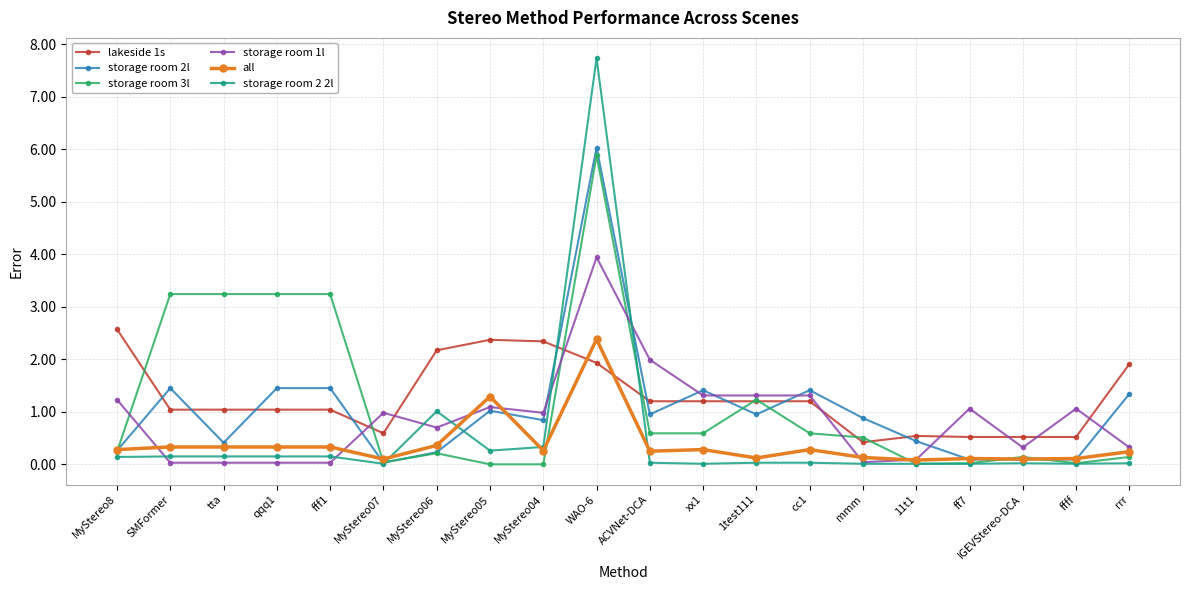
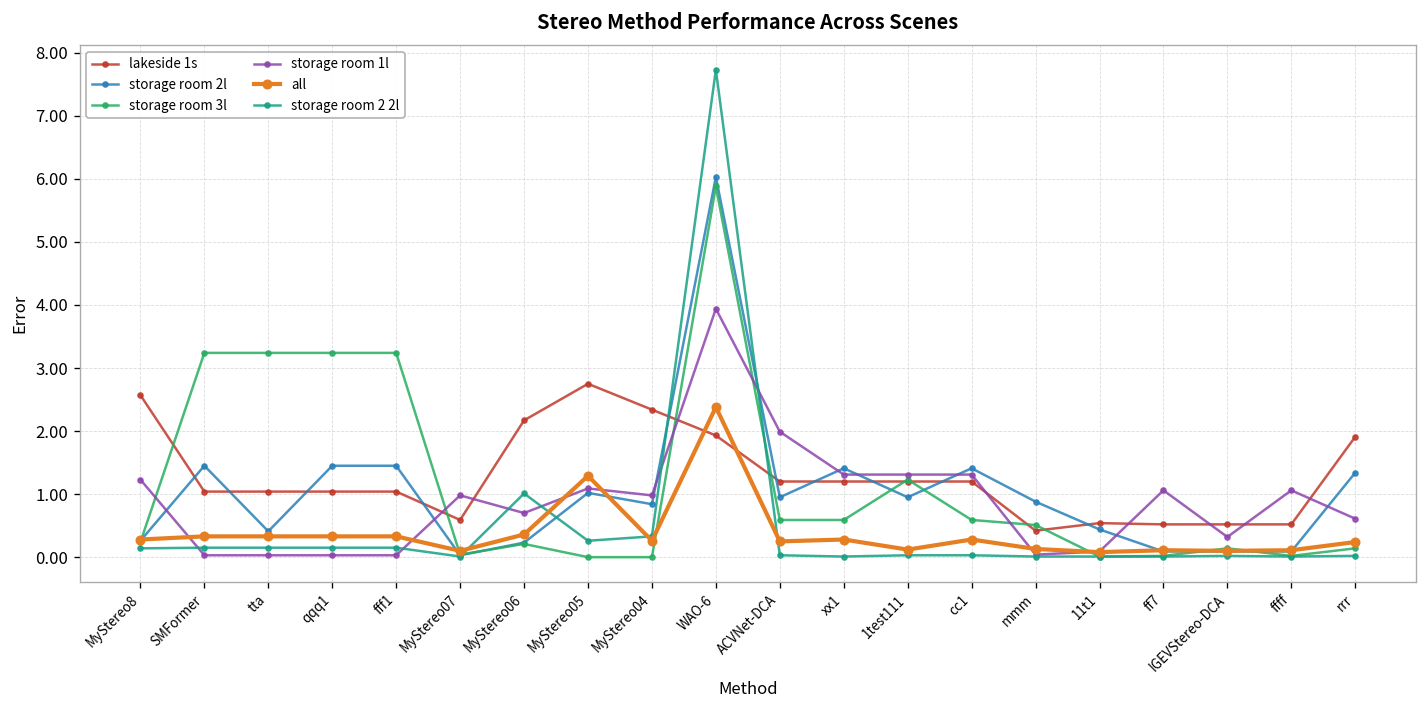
  {
    "lakeside 1s": {
      "MyStereo8": 2.6,
      "SMFormer": 1.0,
      "tta": 1.0,
      "qqq1": 1.0,
      "fff1": 1.0,
      "MyStereo07": 0.6,
      "MyStereo06": 2.2,
-     "MyStereo05": 2.4,
+     "MyStereo05": 2.8,
      "MyStereo04": 2.3,
      "WAO-6": 1.9,
      "ACVNet-DCA": 1.2,
      "xx1": 1.2,
      "cc1": 1.2,
      "mmm": 0.4,
      "11t1": 0.5,
      "ff7": 0.5,
      "IGEVStereo-DCA": 0.5,
      "ffff": 0.5,
      "rrr": 1.9
    },
    "storage room 2l": {
      "SMFormer": 1.5,
      "tta": 0.4,
      "qqq1": 1.5,
      "fff1": 1.5,
      "MyStereo05": 1.0,
      "MyStereo04": 0.8,
      "WAO-6": 6.0,
      "ACVNet-DCA": 1.0,
      "xx1": 1.4,
      "1test111": 1.0,
      "cc1": 1.4,
      "mmm": 0.9,
      "11t1": 0.4,
      "rrr": 1.3
    },
    "storage room 1l": {
      "MyStereo8": 1.2,
      "SMFormer": 0.0,
      "tta": 0.0,
      "qqq1": 0.0,
      "fff1": 0.0,
      "MyStereo07": 1.0,
      "MyStereo06": 0.7,
      "MyStereo05": 1.1,
      "MyStereo04": 1.0,
      "WAO-6": 3.9,
      "ACVNet-DCA": 2.0,
      "xx1": 1.3,
      "1test111": 1.3,
      "cc1": 1.3,
      "ff7": 1.1,
      "IGEVStereo-DCA": 0.3,
      "ffff": 1.1,
-     "rrr": 0.3
+     "rrr": 0.6
    },
    "all": {
      "SMFormer": 0.3,
      "tta": 0.3,
      "qqq1": 0.3,
      "fff1": 0.3,
      "MyStereo07": 0.1,
      "MyStereo06": 0.4,
      "MyStereo05": 1.3,
      "MyStereo04": 0.3,
      "WAO-6": 2.4,
      "ACVNet-DCA": 0.3,
      "xx1": 0.3,
      "1test111": 0.1,
      "cc1": 0.3,
      "mmm": 0.1,
      "rrr": 0.2
    }
  }
